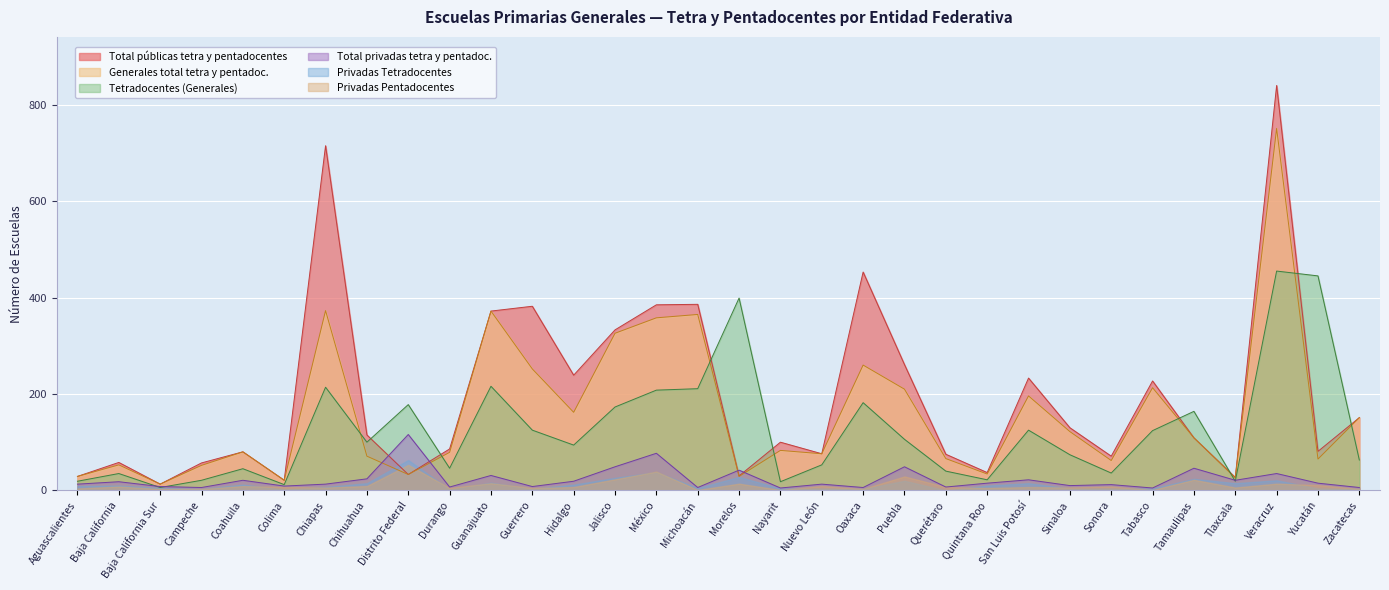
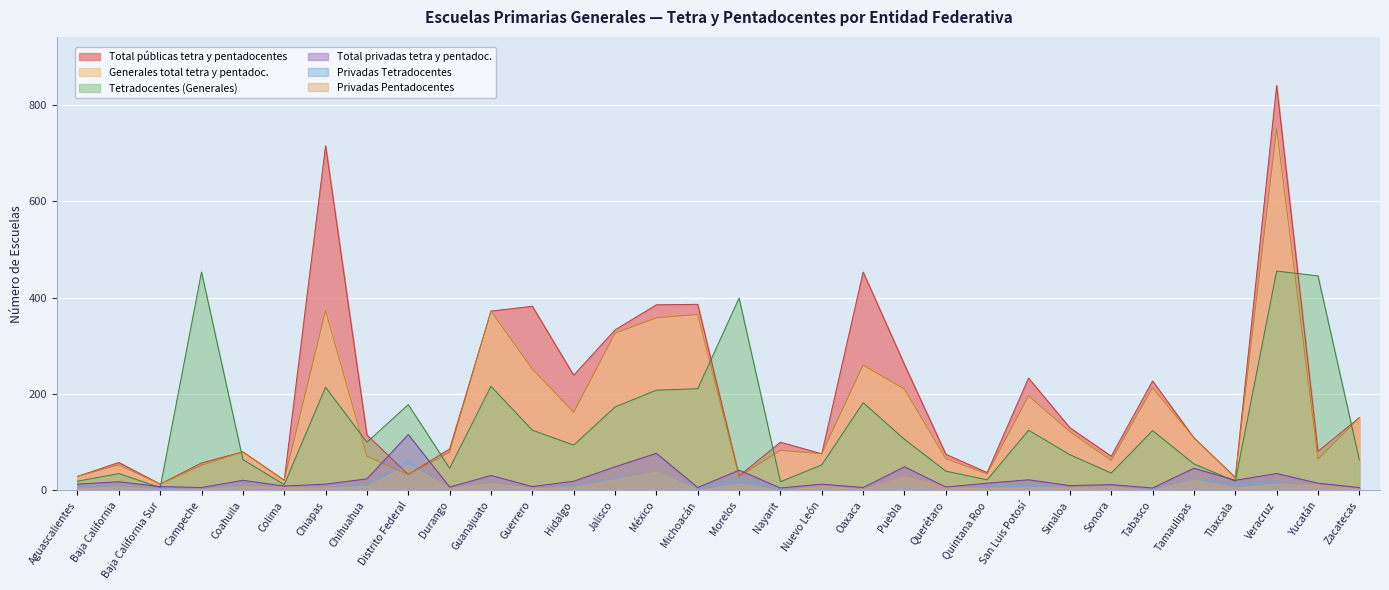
  {
    "Tetradocentes (Generales)": {
      "Aguascalientes": 20,
      "Baja California": 40,
-     "Campeche": 20,
-     "Coahuila": 50,
+     "Campeche": 450,
+     "Coahuila": 60,
      "Chiapas": 210,
      "Chihuahua": 100,
      "Distrito Federal": 180,
      "Durango": 50,
      "Guanajuato": 220,
      "Guerrero": 130,
      "Hidalgo": 90,
      "Jalisco": 170,
      "México": 210,
      "Michoacán": 210,
      "Morelos": 400,
      "Nayarit": 20,
      "Nuevo León": 50,
      "Oaxaca": 180,
      "Puebla": 110,
      "Querétaro": 40,
      "Quintana Roo": 20,
      "San Luis Potosí": 130,
      "Sinaloa": 70,
      "Sonora": 40,
      "Tabasco": 120,
-     "Tamaulipas": 160,
+     "Tamaulipas": 60,
      "Veracruz": 460,
      "Yucatán": 450,
      "Zacatecas": 60
    }
  }
